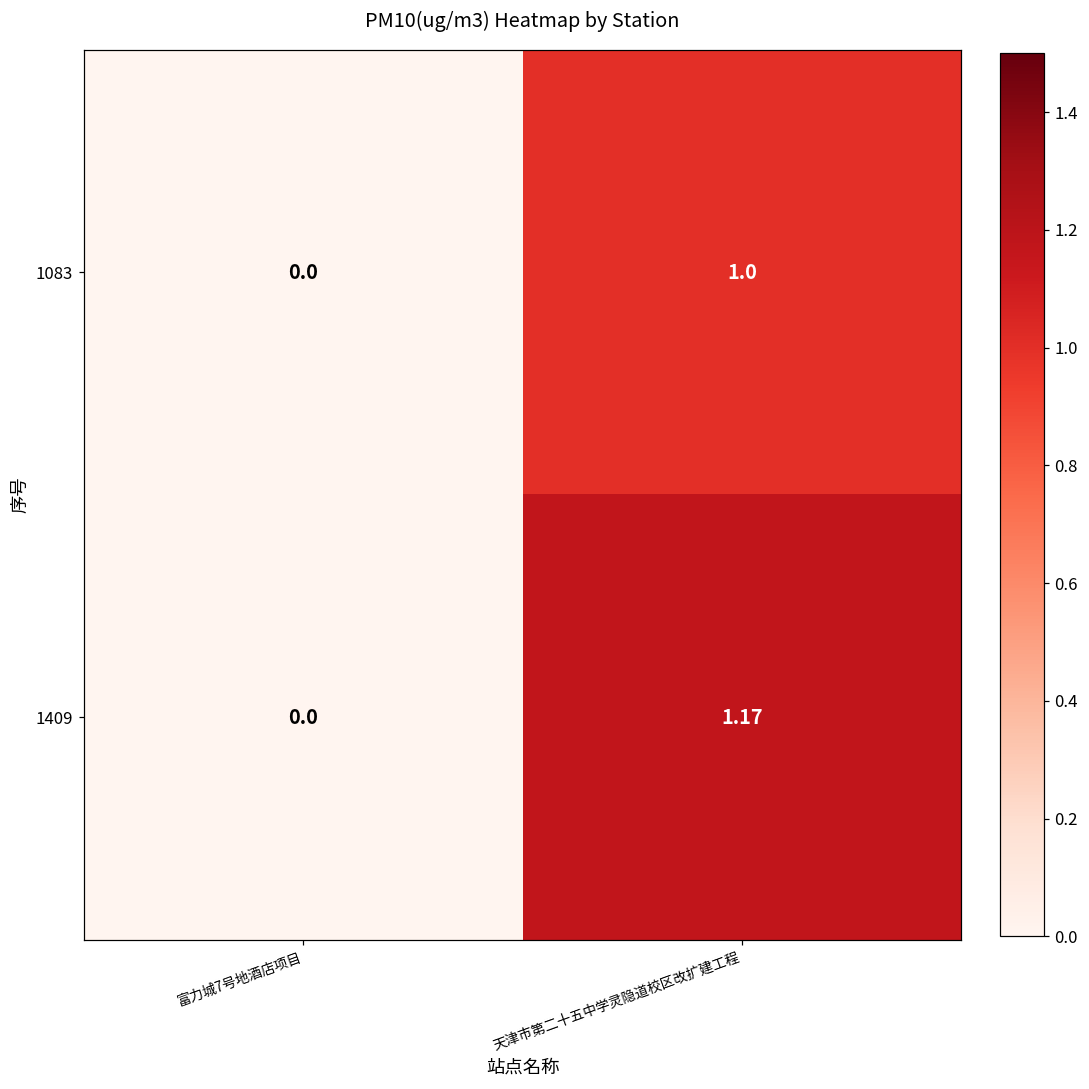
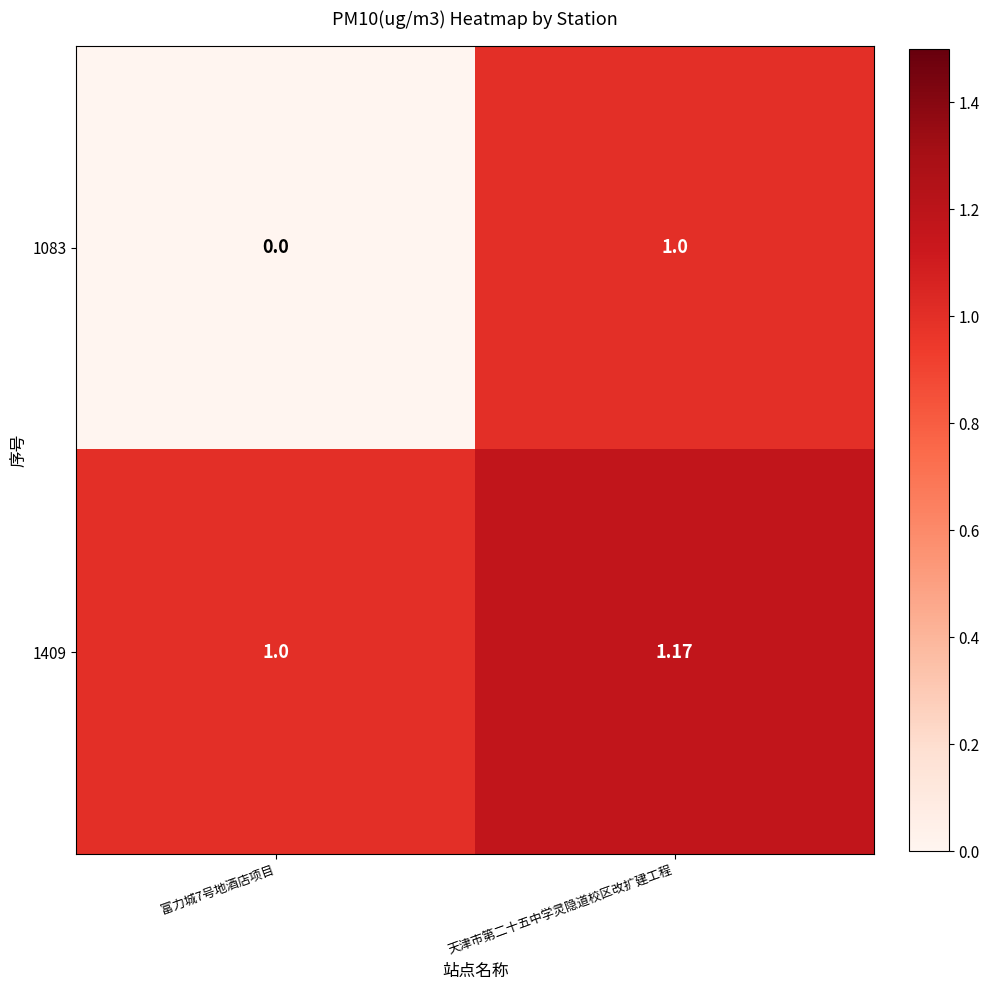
  {
    "1083": {
      "富力城7号地酒店项目": 0.0,
      "天津市第二十五中学灵隐道校区改扩建工程": 1.0
    },
    "1409": {
-     "富力城7号地酒店项目": 0.0,
+     "富力城7号地酒店项目": 1.0,
      "天津市第二十五中学灵隐道校区改扩建工程": 1.17
    }
  }
